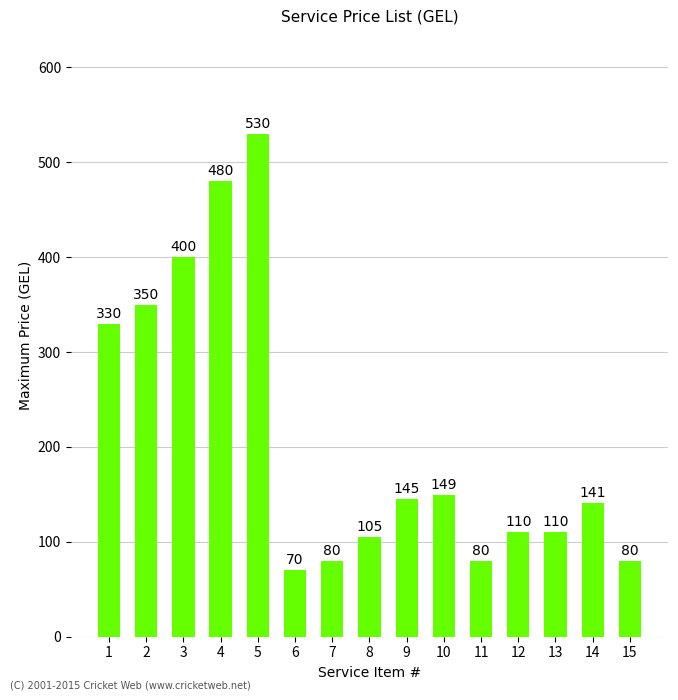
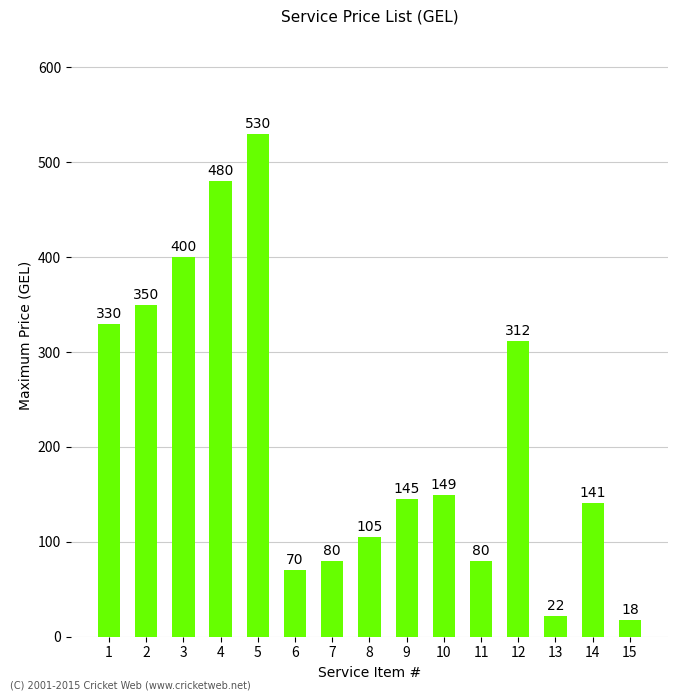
  {
    "1": 330,
    "2": 350,
    "3": 400,
    "4": 480,
    "5": 530,
    "6": 70,
    "7": 80,
    "8": 105,
    "9": 145,
    "10": 149,
    "11": 80,
-   "12": 110,
-   "13": 110,
+   "12": 312,
+   "13": 22,
    "14": 141,
-   "15": 80
+   "15": 18
  }
